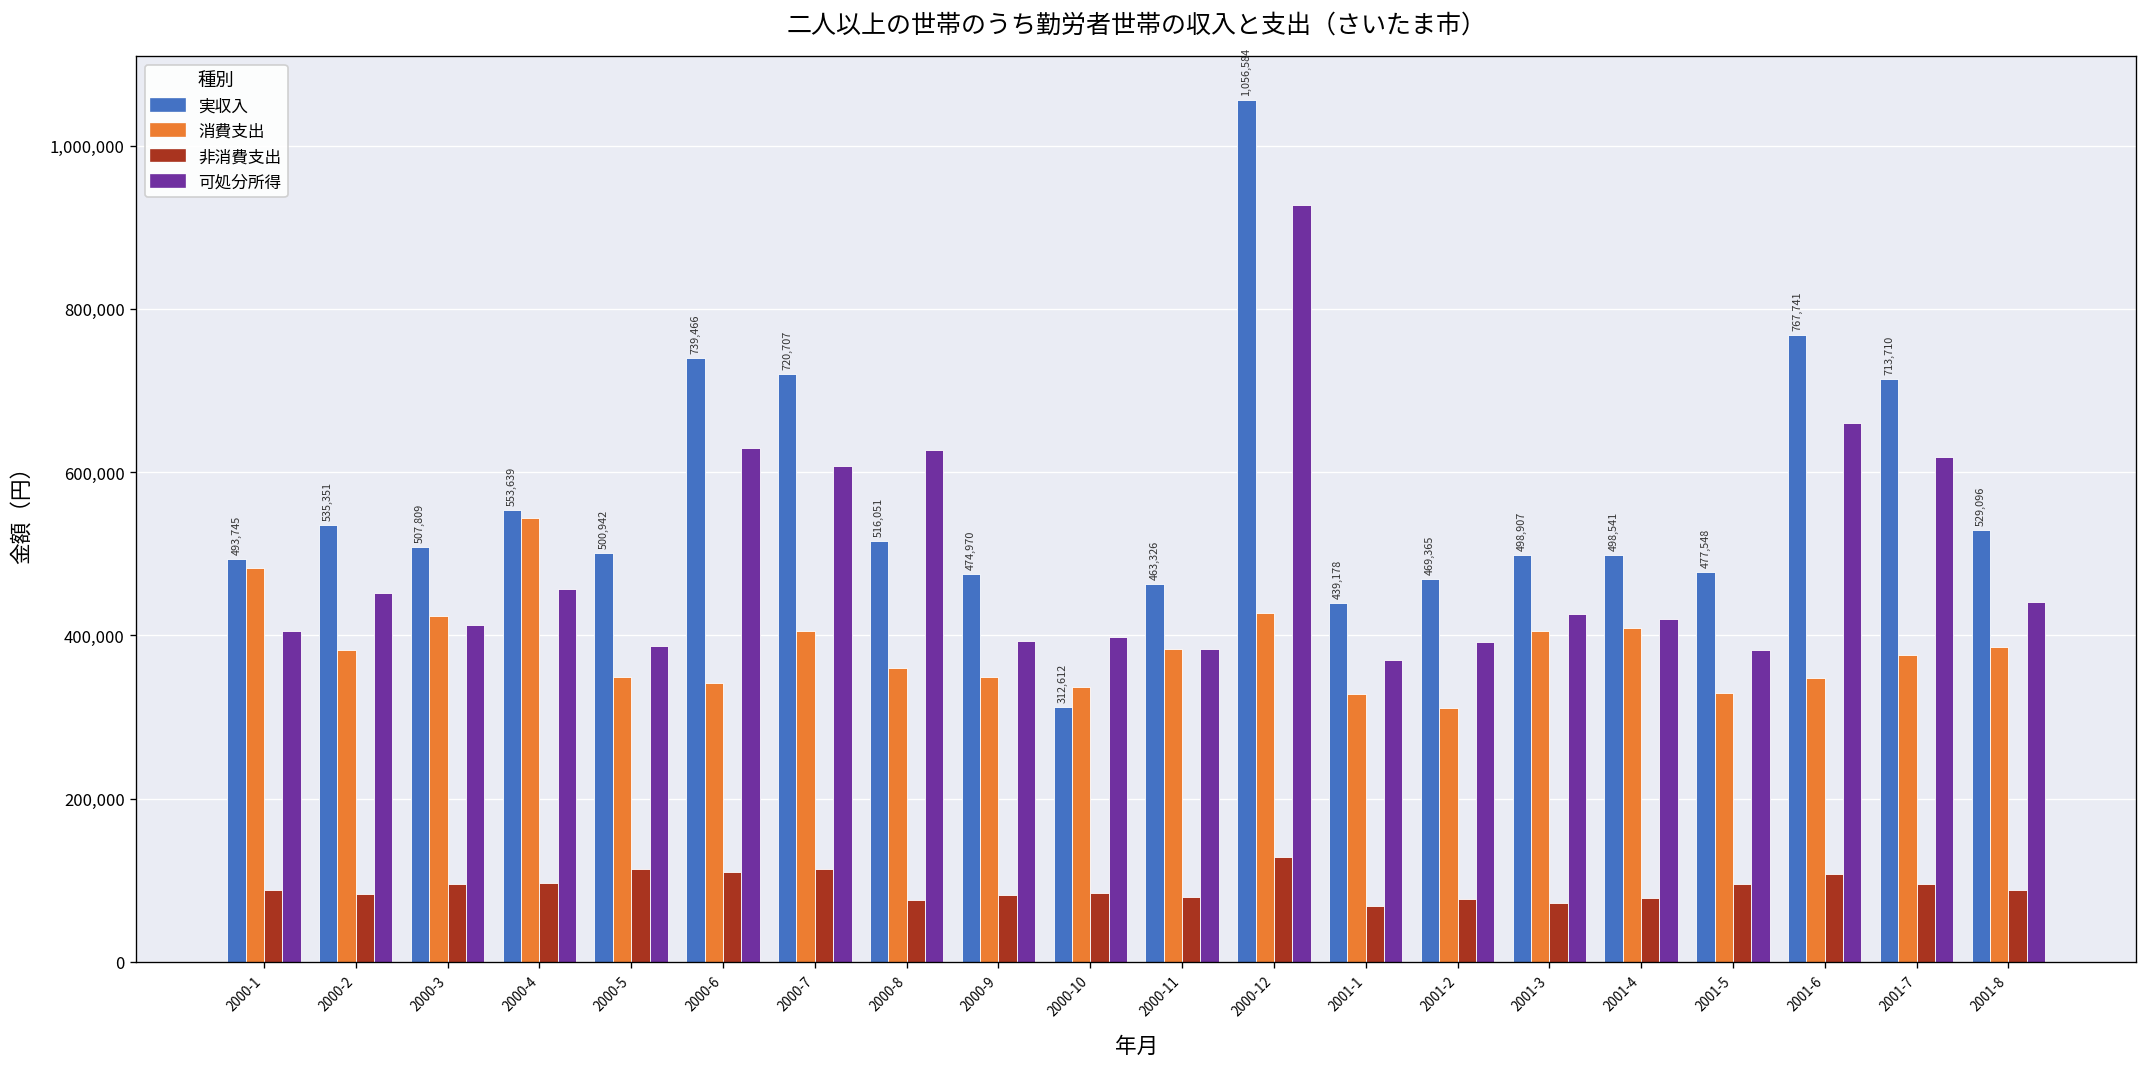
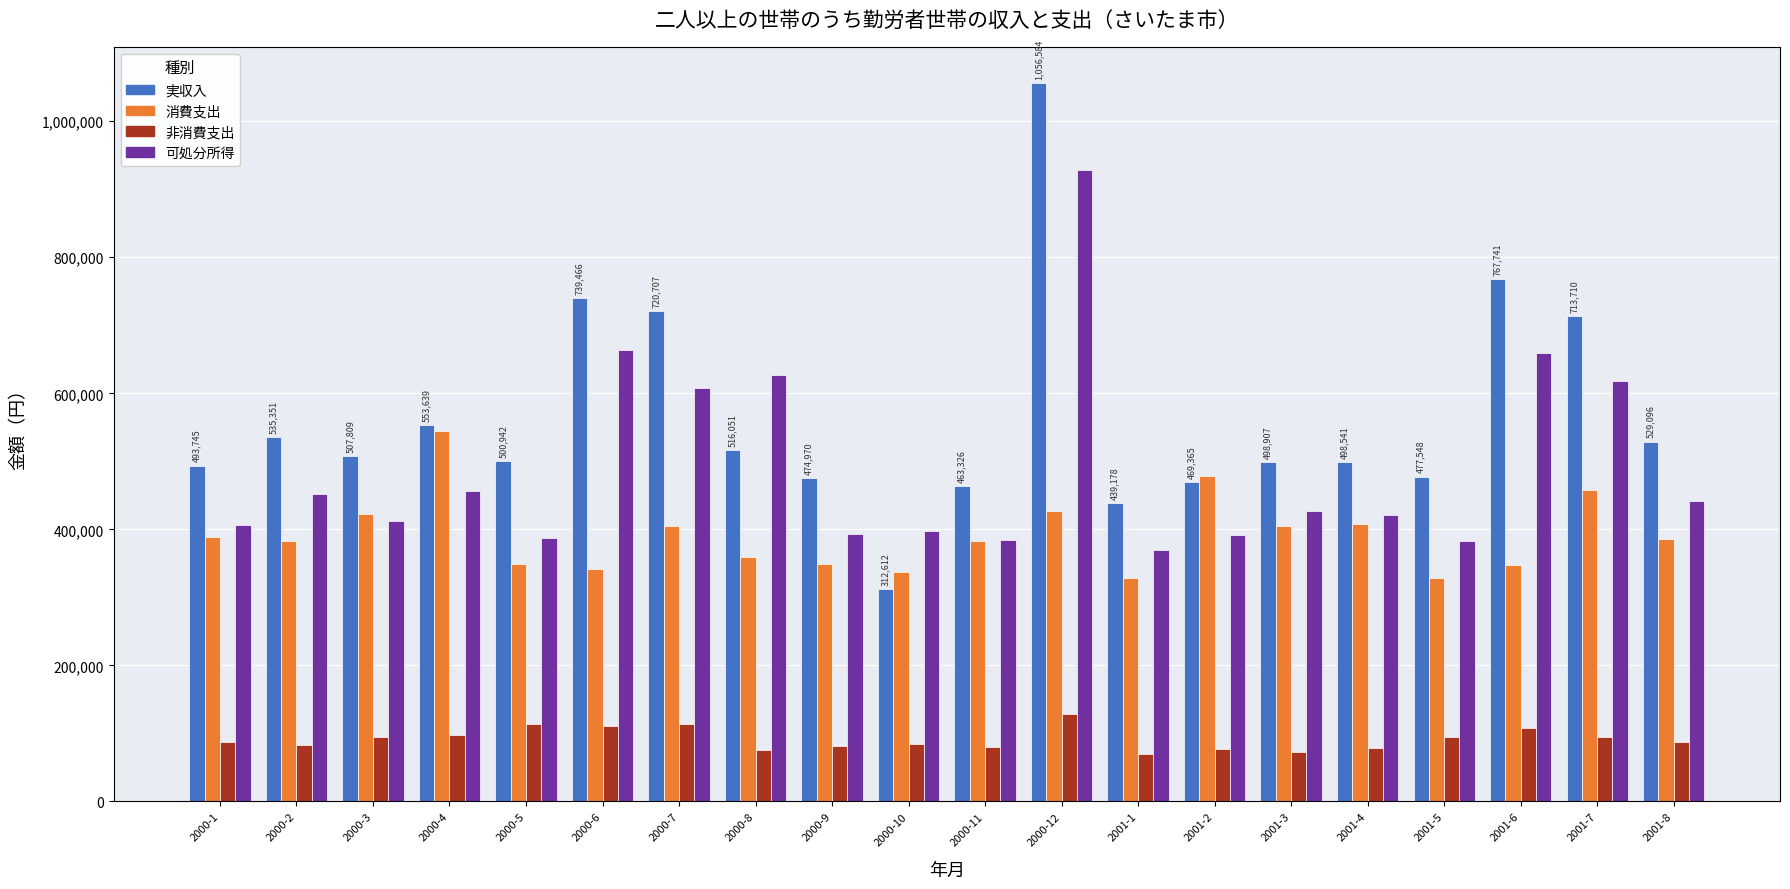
  {
    "実収入": {
      "2000-1": "493,745",
      "2000-2": "535,351",
      "2000-3": "507,809",
      "2000-4": "553,639",
      "2000-5": "500,942",
      "2000-6": "739,466",
      "2000-7": "720,707",
      "2000-8": "516,051",
      "2000-9": "474,970",
      "2000-10": "312,612",
      "2000-11": "463,326",
      "2000-12": "1,056,584",
      "2001-1": "439,178",
      "2001-2": "469,365",
      "2001-3": "498,907",
      "2001-4": "498,541",
      "2001-5": "477,548",
      "2001-6": "767,741",
      "2001-7": "713,710",
      "2001-8": "529,096"
    },
    "消費支出": {
-     "2000-1": "480,000",
+     "2000-1": "390,000",
      "2000-2": "380,000",
      "2000-3": "420,000",
      "2000-4": "540,000",
      "2000-5": "350,000",
      "2000-6": "340,000",
      "2000-7": "410,000",
      "2000-8": "360,000",
      "2000-9": "350,000",
      "2000-10": "340,000",
      "2000-11": "380,000",
      "2000-12": "430,000",
      "2001-1": "330,000",
-     "2001-2": "310,000",
+     "2001-2": "480,000",
      "2001-3": "410,000",
      "2001-4": "410,000",
      "2001-5": "330,000",
      "2001-6": "350,000",
-     "2001-7": "380,000",
+     "2001-7": "460,000",
      "2001-8": "390,000"
    },
    "非消費支出": {
      "2000-1": "90,000",
      "2000-2": "80,000",
      "2000-3": "100,000",
      "2000-4": "100,000",
      "2000-5": "110,000",
      "2000-6": "110,000",
      "2000-7": "110,000",
      "2000-8": "80,000",
      "2000-9": "80,000",
      "2000-10": "80,000",
      "2000-11": "80,000",
      "2000-12": "130,000",
      "2001-1": "70,000",
      "2001-2": "80,000",
      "2001-3": "70,000",
      "2001-4": "80,000",
      "2001-5": "100,000",
      "2001-6": "110,000",
      "2001-7": "100,000",
      "2001-8": "90,000"
    },
    "可処分所得": {
      "2000-1": "410,000",
      "2000-2": "450,000",
      "2000-3": "410,000",
      "2000-4": "460,000",
      "2000-5": "390,000",
-     "2000-6": "630,000",
+     "2000-6": "660,000",
      "2000-7": "610,000",
      "2000-8": "630,000",
      "2000-9": "390,000",
      "2000-10": "400,000",
      "2000-11": "380,000",
      "2000-12": "930,000",
      "2001-1": "370,000",
      "2001-2": "390,000",
      "2001-3": "430,000",
      "2001-4": "420,000",
      "2001-5": "380,000",
      "2001-6": "660,000",
      "2001-7": "620,000",
      "2001-8": "440,000"
    }
  }
